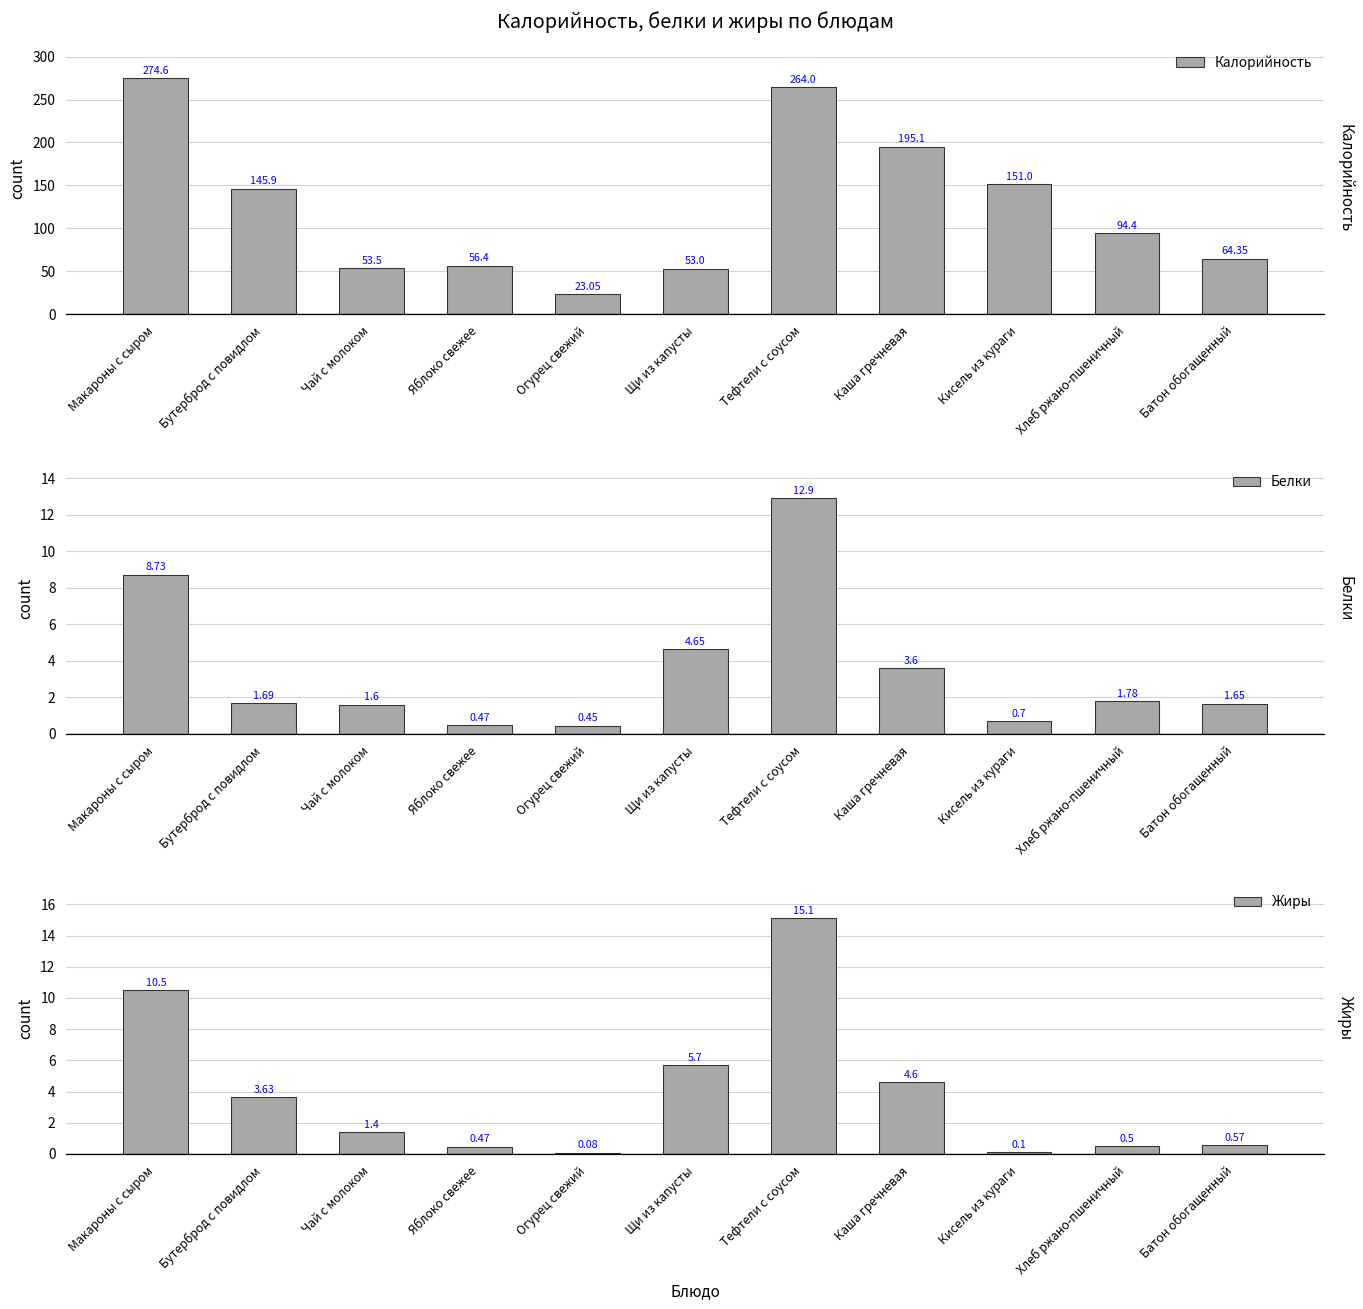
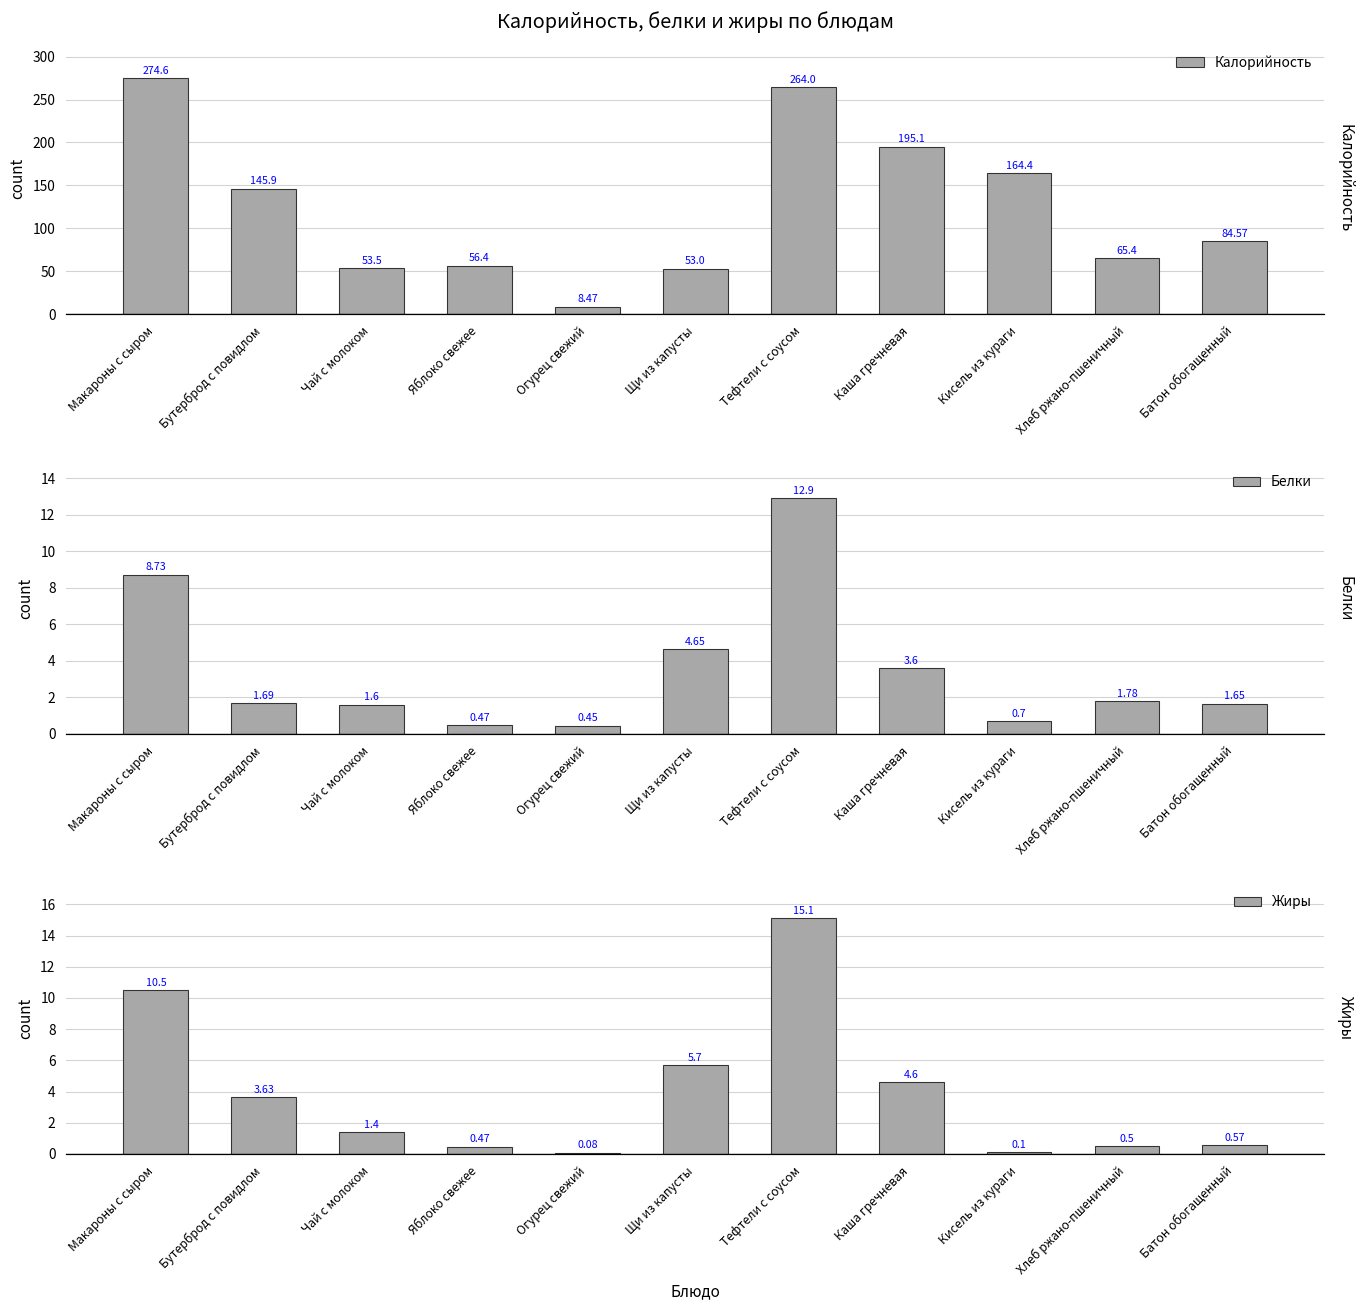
  {
    "Калорийность, белки и жиры по блюдам": {
      "Макароны с сыром": 274.6,
      "Бутерброд с повидлом": 145.9,
      "Чай с молоком": 53.5,
      "Яблоко свежее": 56.4,
-     "Огурец свежий": 23.05,
+     "Огурец свежий": 8.47,
      "Щи из капусты": 53.0,
      "Тефтели с соусом": 264.0,
      "Каша гречневая": 195.1,
-     "Кисель из кураги": 151.0,
-     "Хлеб ржано-пшеничный": 94.4,
-     "Батон обогащенный": 64.35
+     "Кисель из кураги": 164.4,
+     "Хлеб ржано-пшеничный": 65.4,
+     "Батон обогащенный": 84.57
    }
  }
